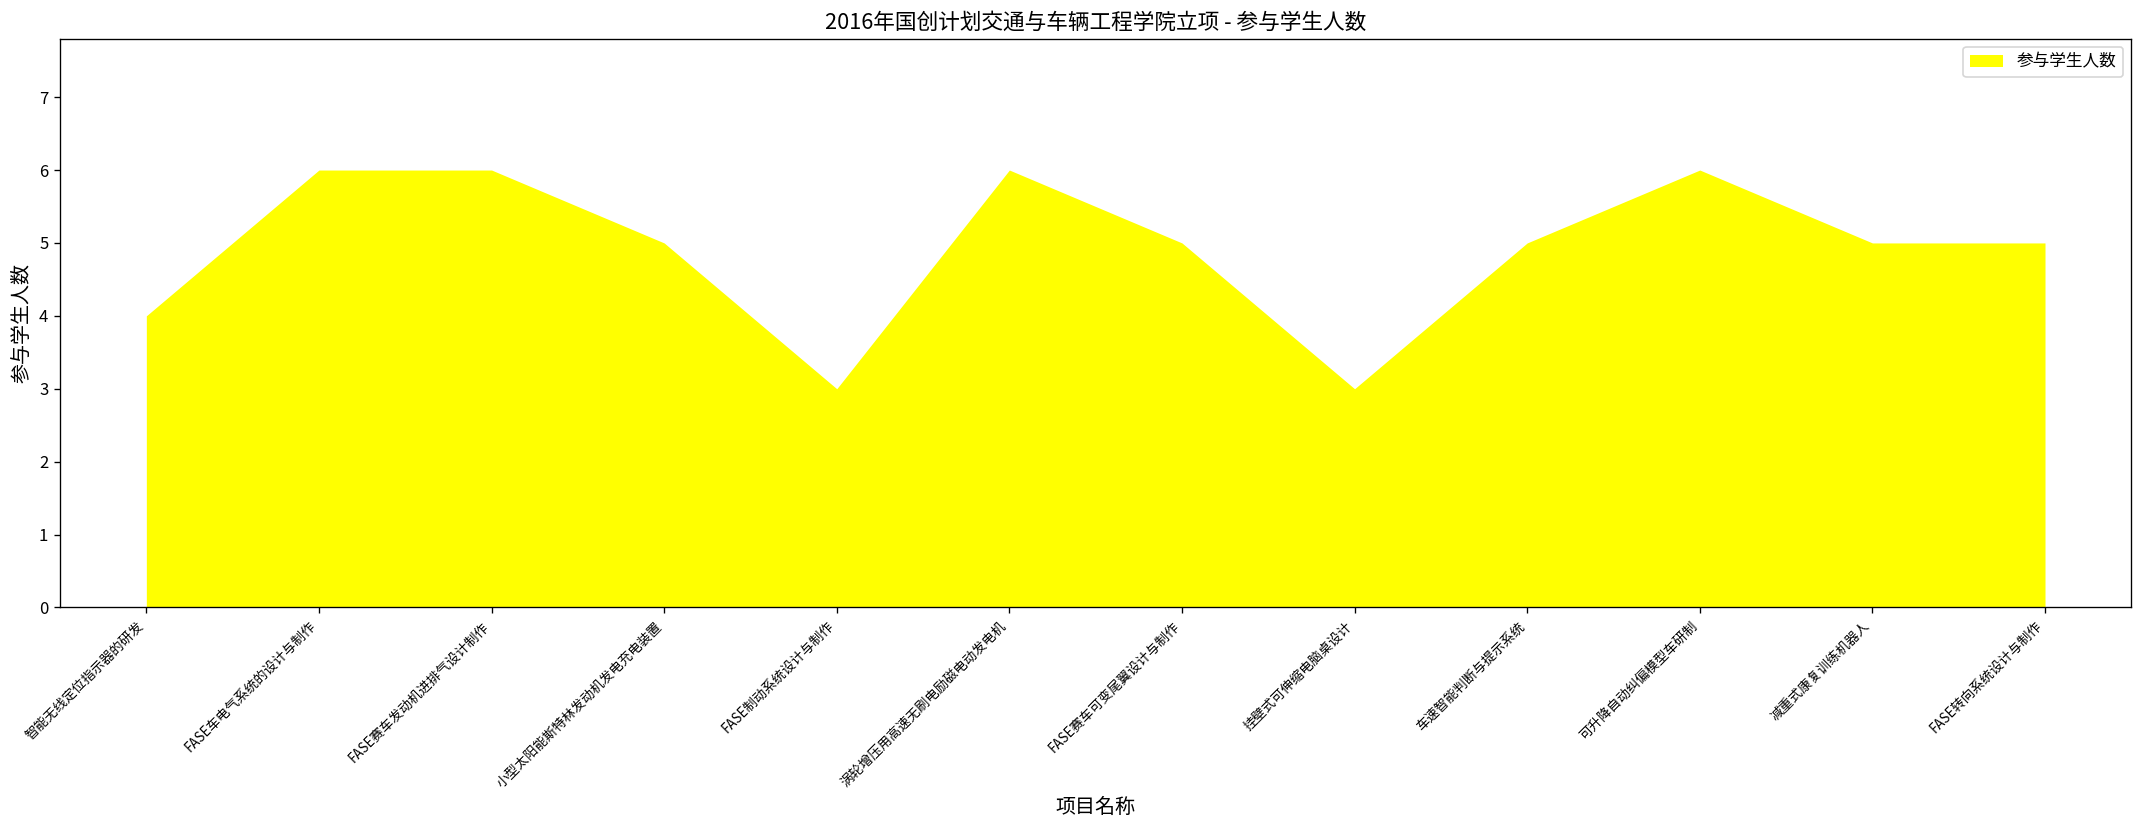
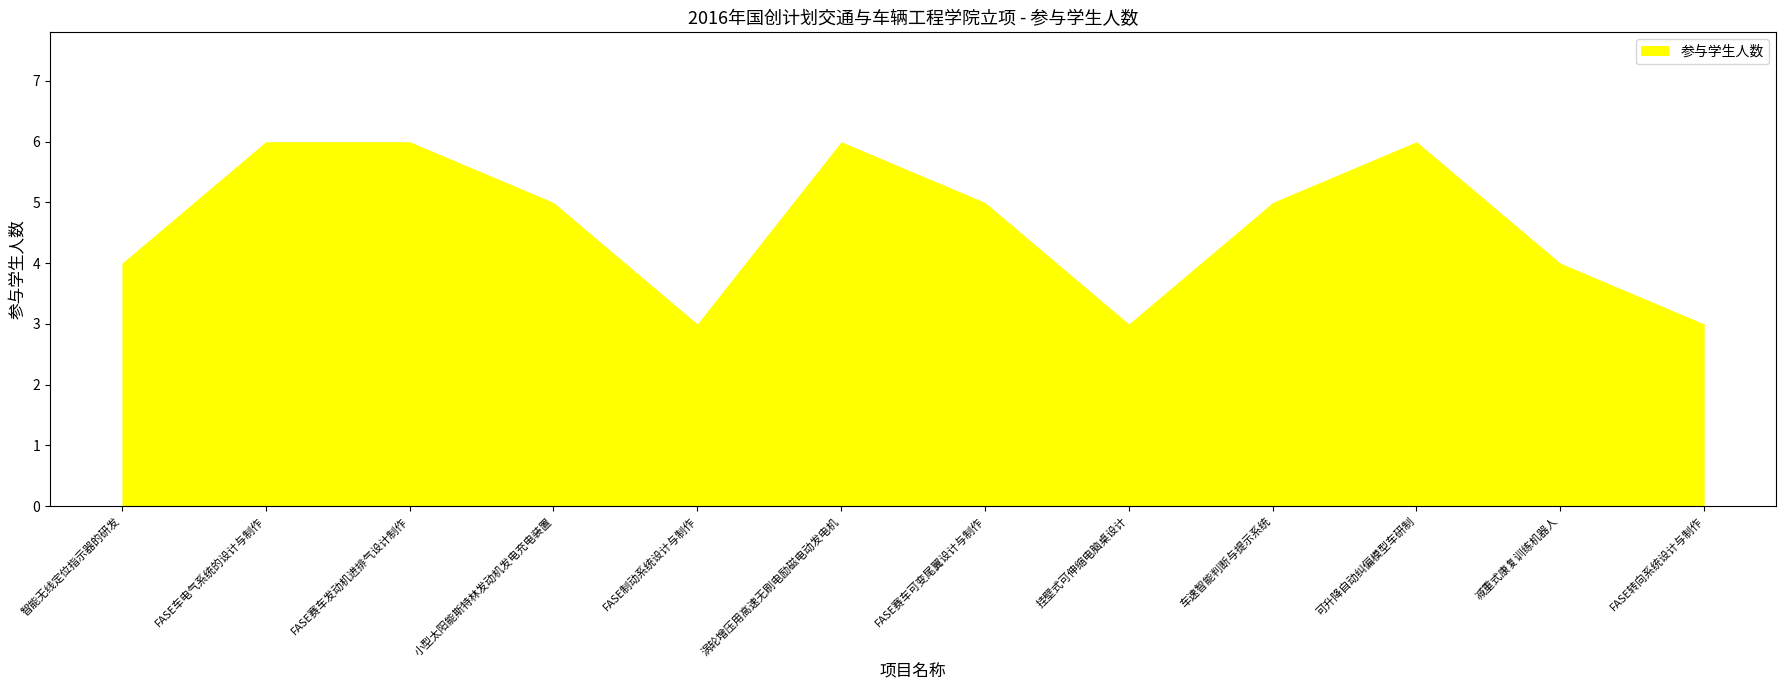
  {
    "智能无线定位指示器的研发": 4,
    "FASE车电气系统的设计与制作": 6,
    "FASE赛车发动机进排气设计制作": 6,
    "小型太阳能斯特林发动机发电充电装置": 5,
    "FASE制动系统设计与制作": 3,
    "涡轮增压用高速无刷电励磁电动发电机": 6,
    "FASE赛车可变尾翼设计与制作": 5,
    "挂壁式可伸缩电脑桌设计": 3,
    "车速智能判断与提示系统": 5,
    "可升降自动纠偏模型车研制": 6,
-   "减重式康复训练机器人": 5,
-   "FASE转向系统设计与制作": 5
+   "减重式康复训练机器人": 4,
+   "FASE转向系统设计与制作": 3
  }
